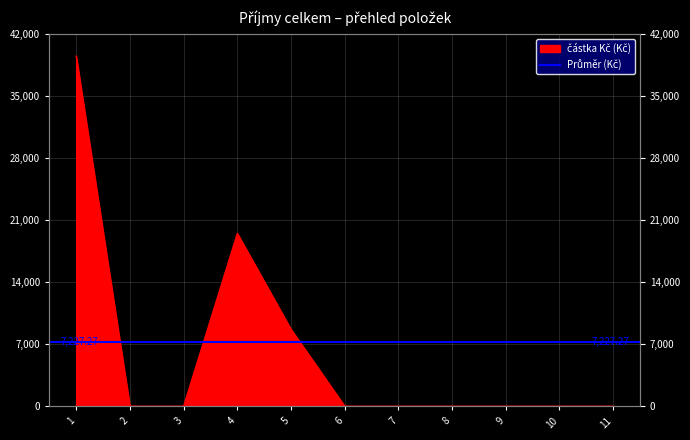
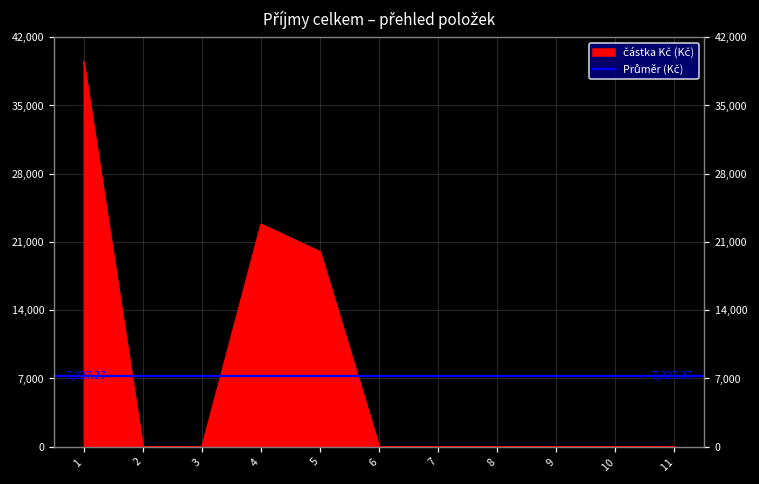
  {
    "1": "40,000",
    "2": "0",
    "3": "0",
-   "4": "20,000",
-   "5": "9,000",
+   "4": "23,000",
+   "5": "20,000",
    "6": "0",
    "7": "0",
    "8": "0",
    "9": "0",
    "10": "0",
    "11": "0"
  }
